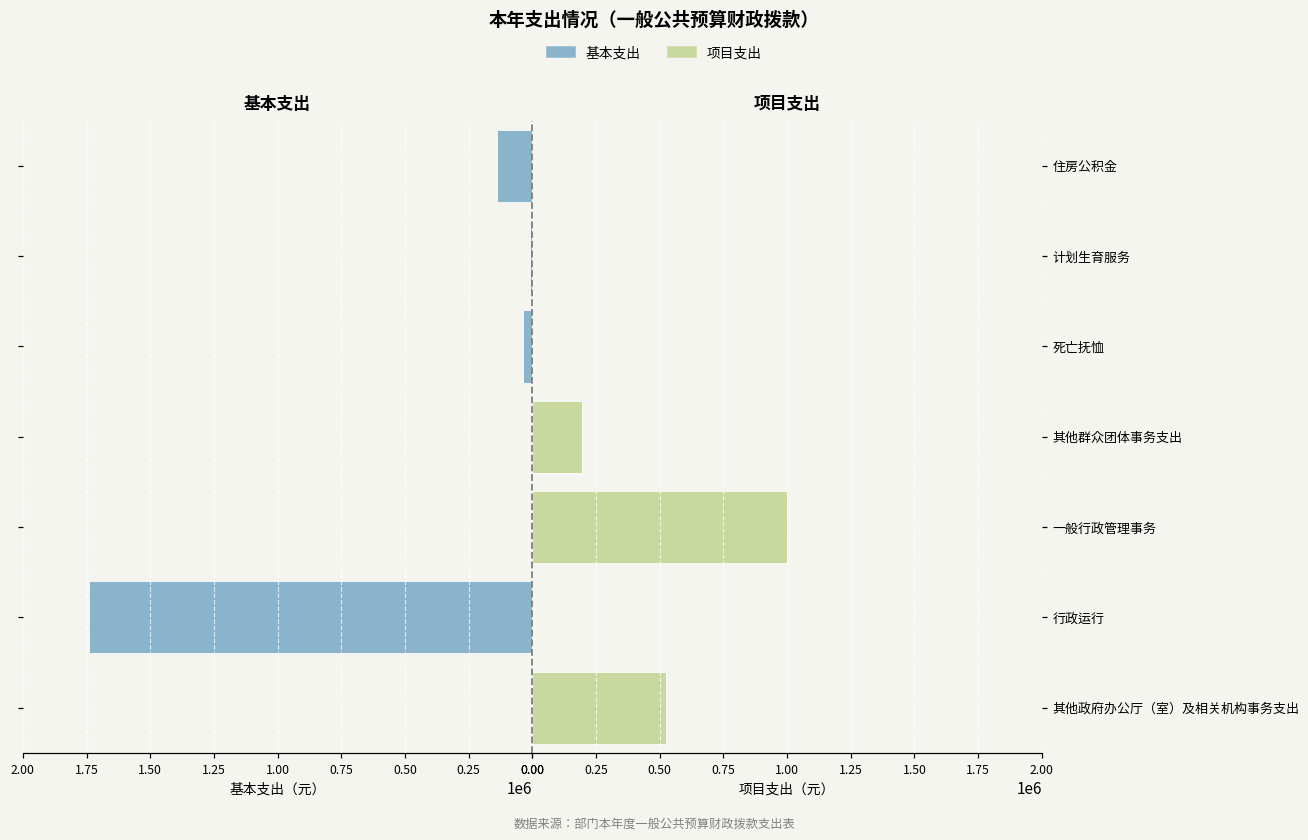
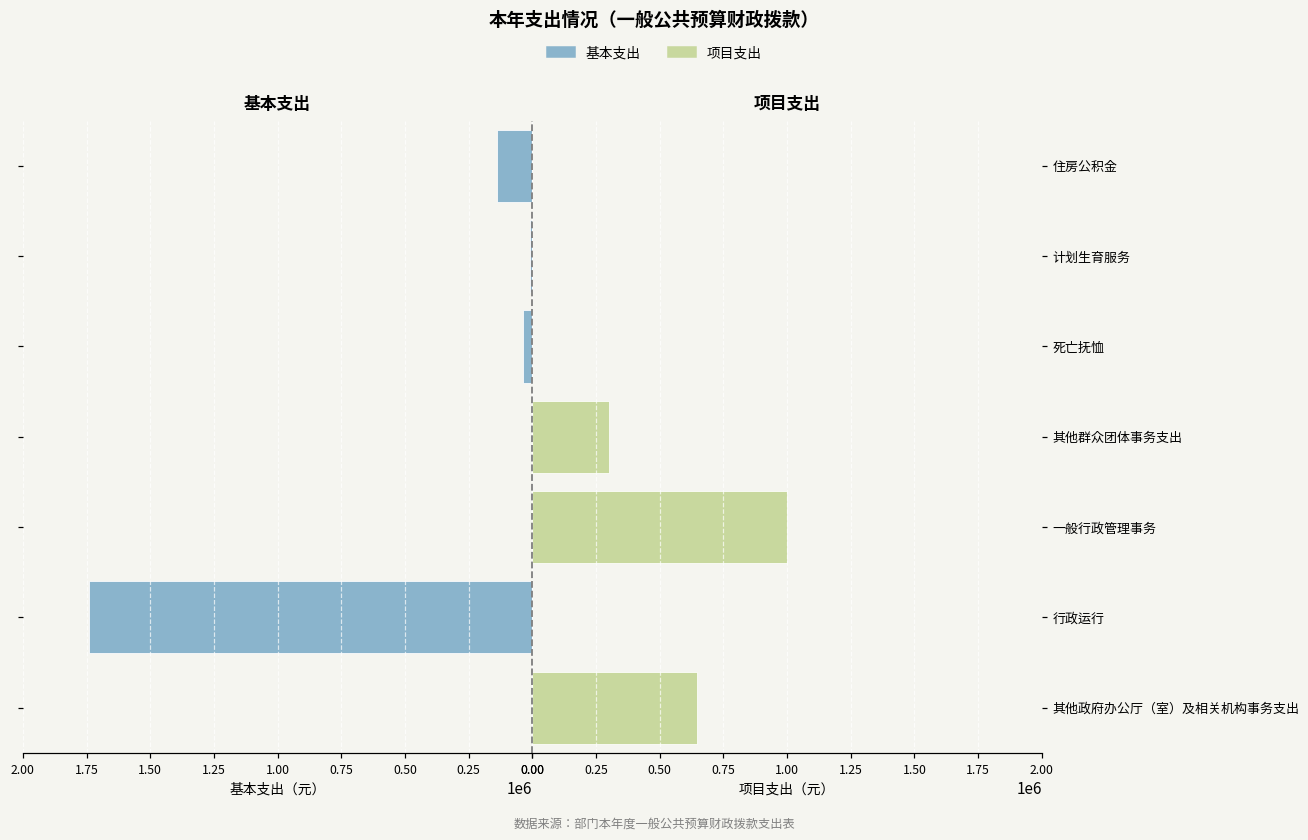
  {
    "项目支出": {
      "住房公积金": 0,
      "计划生育服务": 0,
      "死亡抚恤": 0,
-     "其他群众团体事务支出": 190000,
+     "其他群众团体事务支出": 300000,
      "一般行政管理事务": 1000000,
      "行政运行": 0,
-     "其他政府办公厅（室）及相关机构事务支出": 520000
+     "其他政府办公厅（室）及相关机构事务支出": 650000
    }
  }
